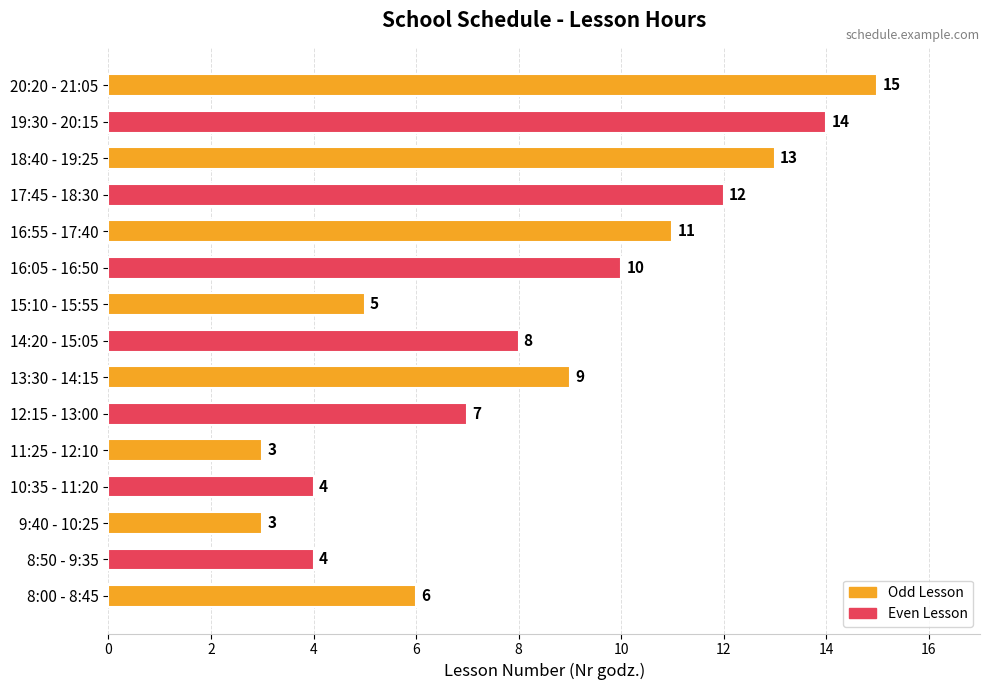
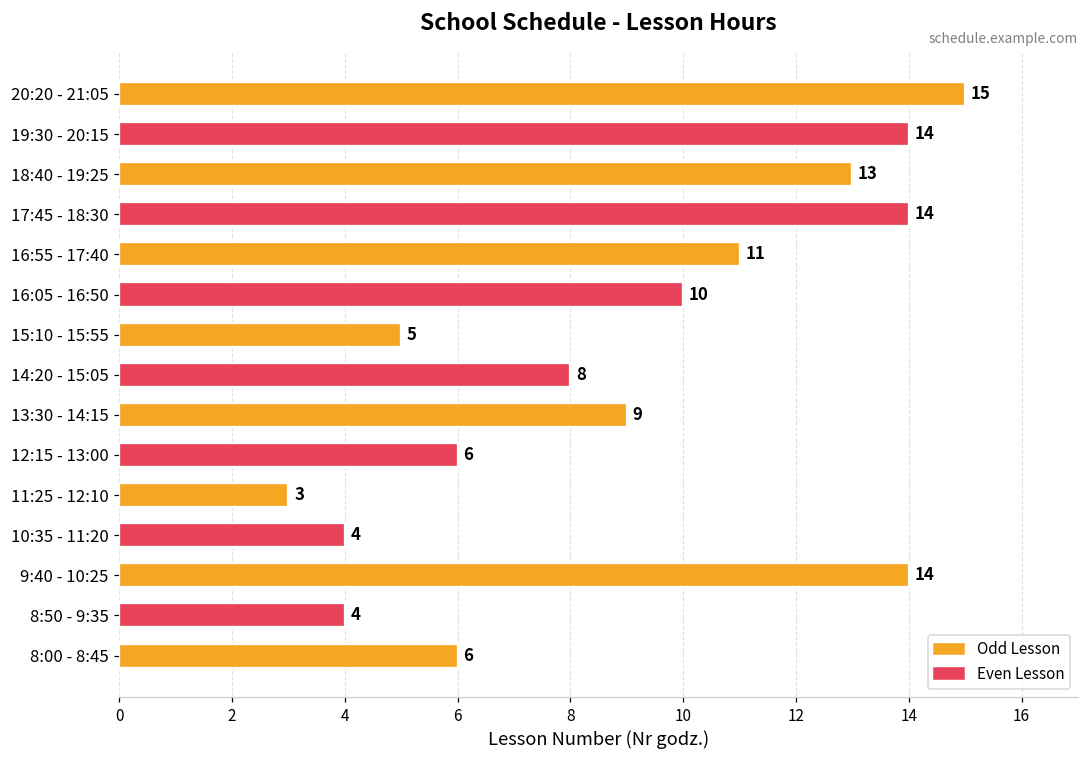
  {
    "20:20 - 21:05": 15,
    "19:30 - 20:15": 14,
    "18:40 - 19:25": 13,
-   "17:45 - 18:30": 12,
+   "17:45 - 18:30": 14,
    "16:55 - 17:40": 11,
    "16:05 - 16:50": 10,
    "15:10 - 15:55": 5,
    "14:20 - 15:05": 8,
    "13:30 - 14:15": 9,
-   "12:15 - 13:00": 7,
+   "12:15 - 13:00": 6,
    "11:25 - 12:10": 3,
    "10:35 - 11:20": 4,
-   "9:40 - 10:25": 3,
+   "9:40 - 10:25": 14,
    "8:50 - 9:35": 4,
    "8:00 - 8:45": 6
  }
